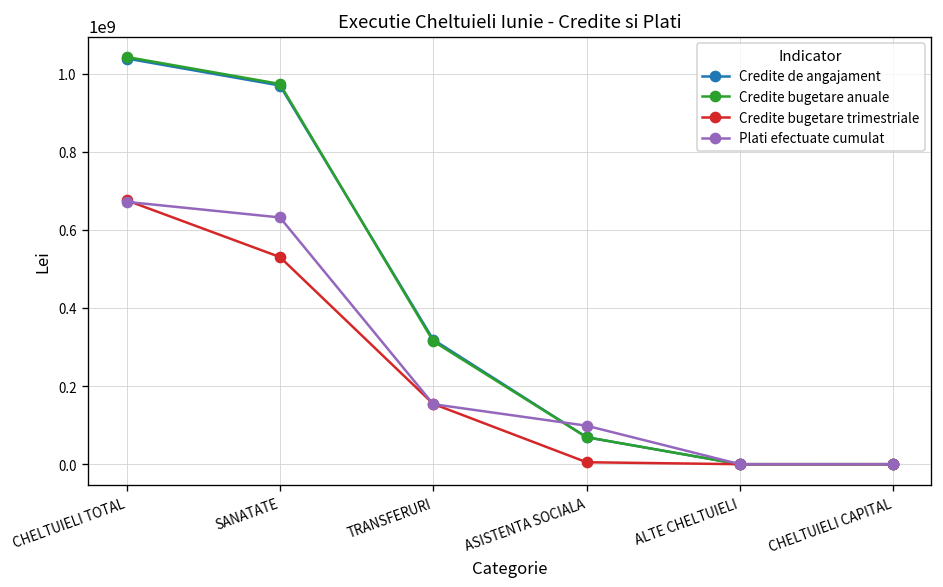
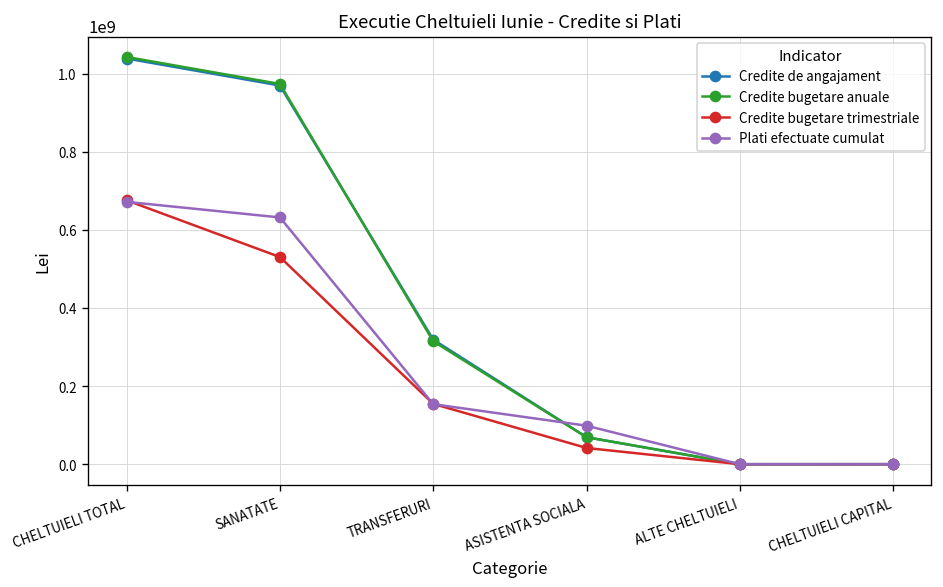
  {
    "Credite bugetare trimestriale": {
      "SANATATE": 530000000,
-     "ASISTENTA SOCIALA": 10000000
+     "ASISTENTA SOCIALA": 40000000
    },
    "Plati efectuate cumulat": {
      "SANATATE": 630000000,
      "ASISTENTA SOCIALA": 100000000
    }
  }
